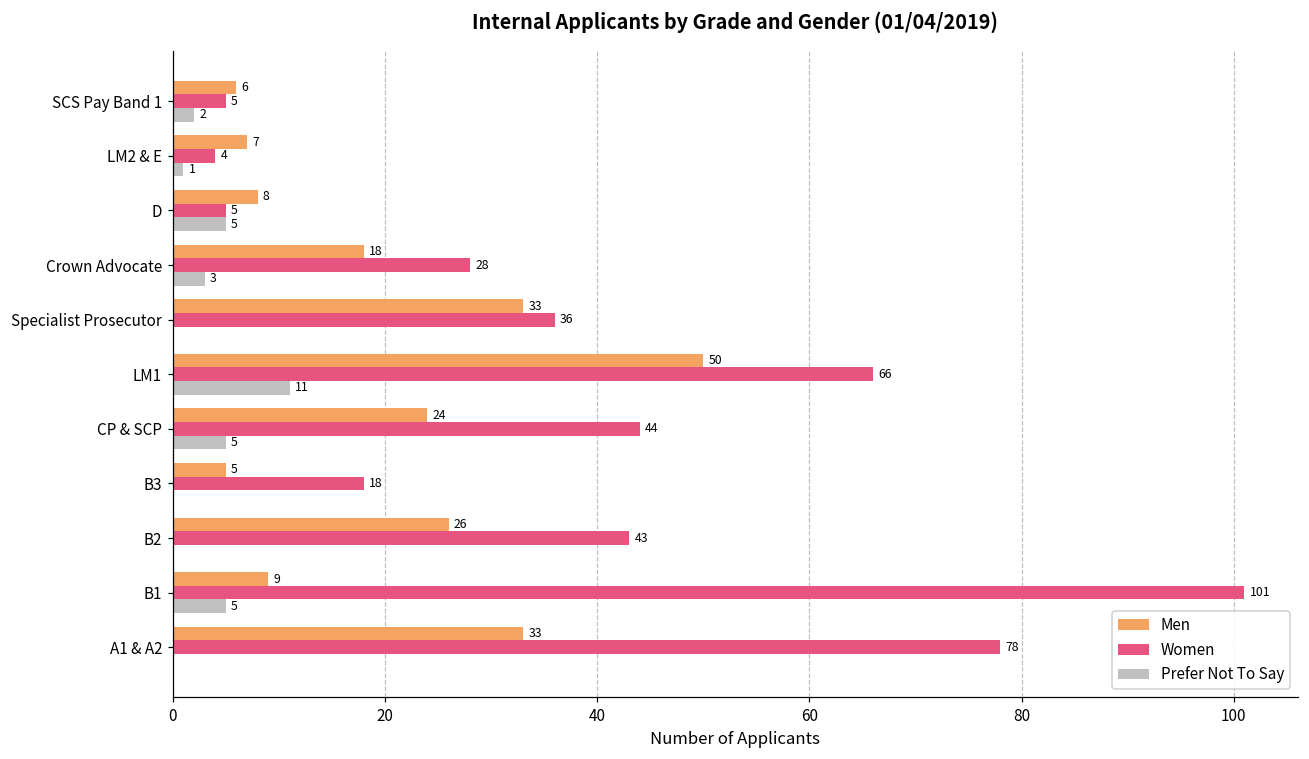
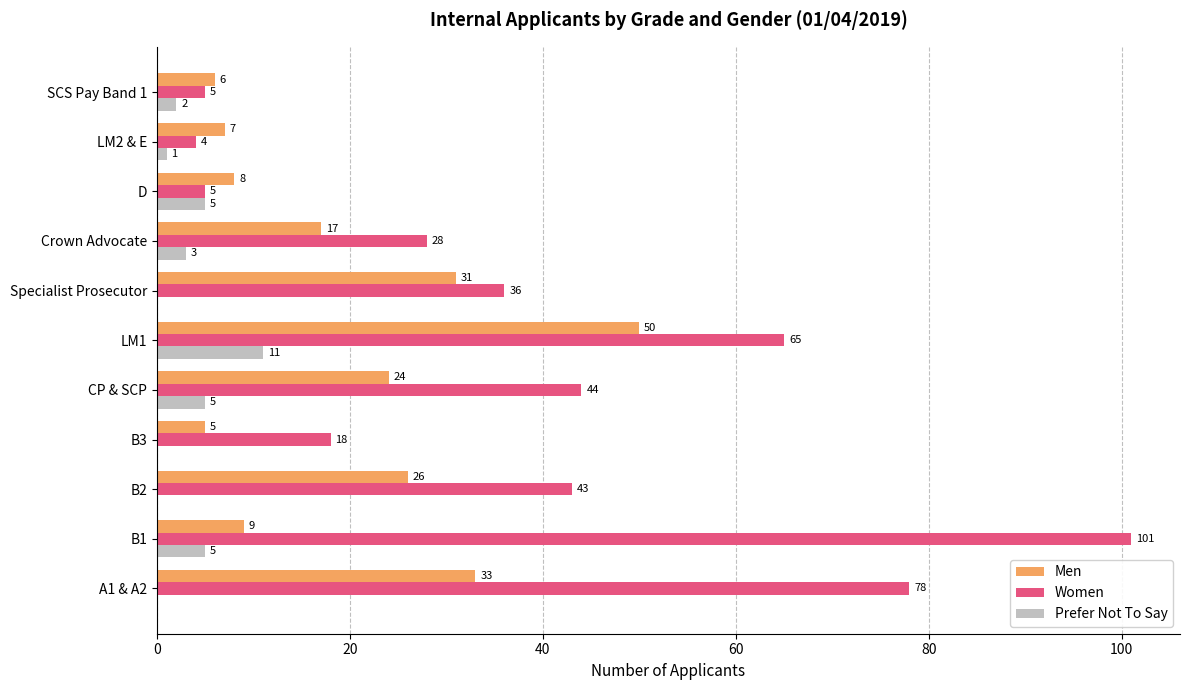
  {
    "Men": {
      "SCS Pay Band 1": 6,
      "LM2 & E": 7,
      "D": 8,
-     "Crown Advocate": 18,
-     "Specialist Prosecutor": 33,
+     "Crown Advocate": 17,
+     "Specialist Prosecutor": 31,
      "LM1": 50,
      "CP & SCP": 24,
      "B3": 5,
      "B2": 26,
      "B1": 9,
      "A1 & A2": 33
    },
    "Women": {
      "SCS Pay Band 1": 5,
      "LM2 & E": 4,
      "D": 5,
      "Crown Advocate": 28,
      "Specialist Prosecutor": 36,
-     "LM1": 66,
+     "LM1": 65,
      "CP & SCP": 44,
      "B3": 18,
      "B2": 43,
      "B1": 101,
      "A1 & A2": 78
    },
    "Prefer Not To Say": {
      "SCS Pay Band 1": 2,
      "LM2 & E": 1,
      "D": 5,
      "Crown Advocate": 3,
      "LM1": 11,
      "CP & SCP": 5,
      "B1": 5
    }
  }
